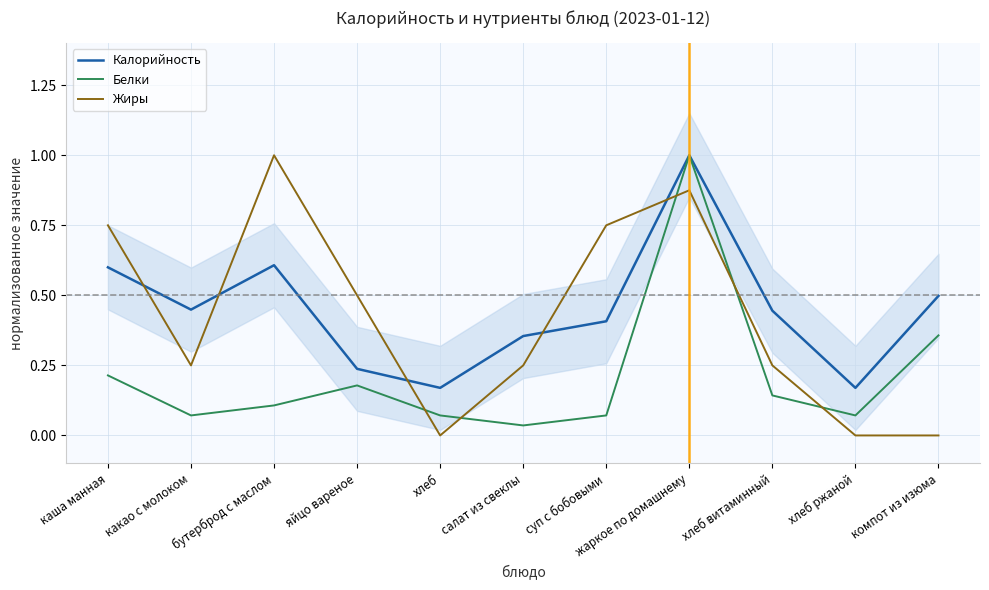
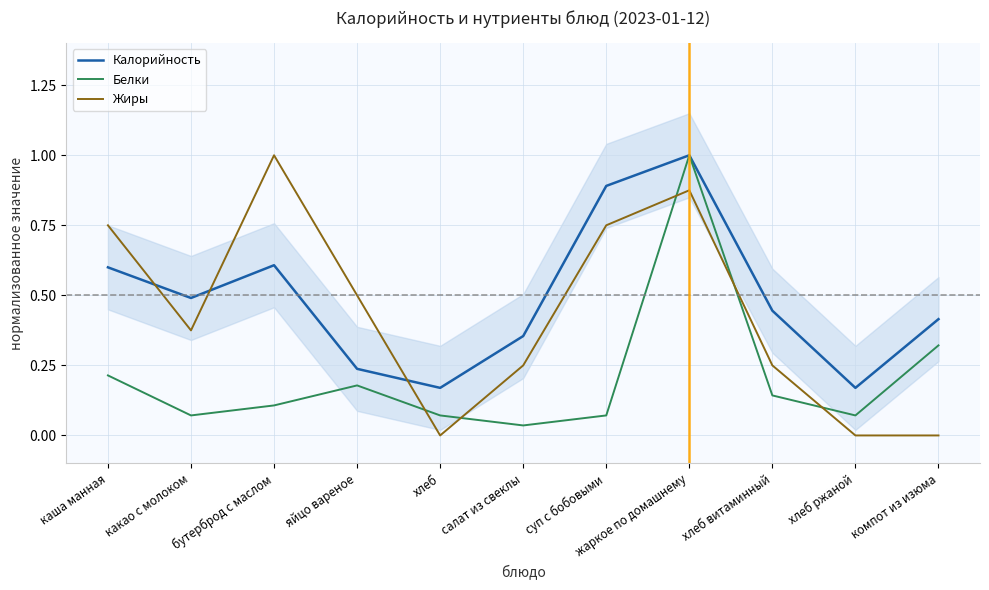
  {
    "Калорийность": {
      "каша манная": 0.60,
-     "какао с молоком": 0.45,
+     "какао с молоком": 0.49,
      "бутерброд с маслом": 0.61,
      "яйцо вареное": 0.24,
      "хлеб": 0.17,
      "салат из свеклы": 0.35,
-     "суп с бобовыми": 0.41,
+     "суп с бобовыми": 0.89,
      "хлеб витаминный": 0.45,
      "хлеб ржаной": 0.17,
-     "компот из изюма": 0.50
+     "компот из изюма": 0.42
    },
    "Белки": {
      "каша манная": 0.21,
      "какао с молоком": 0.07,
      "бутерброд с маслом": 0.11,
      "яйцо вареное": 0.18,
      "хлеб": 0.07,
      "салат из свеклы": 0.04,
      "суп с бобовыми": 0.07,
      "хлеб витаминный": 0.14,
      "хлеб ржаной": 0.07,
-     "компот из изюма": 0.36
+     "компот из изюма": 0.32
    },
    "Жиры": {
-     "какао с молоком": 0.25,
+     "какао с молоком": 0.38,
      "бутерброд с маслом": 1.00,
      "яйцо вареное": 0.50,
      "хлеб": 0.00,
      "салат из свеклы": 0.25,
      "суп с бобовыми": 0.75,
      "жаркое по домашнему": 0.88,
      "хлеб витаминный": 0.25,
      "хлеб ржаной": 0.00,
      "компот из изюма": 0.00
    }
  }
